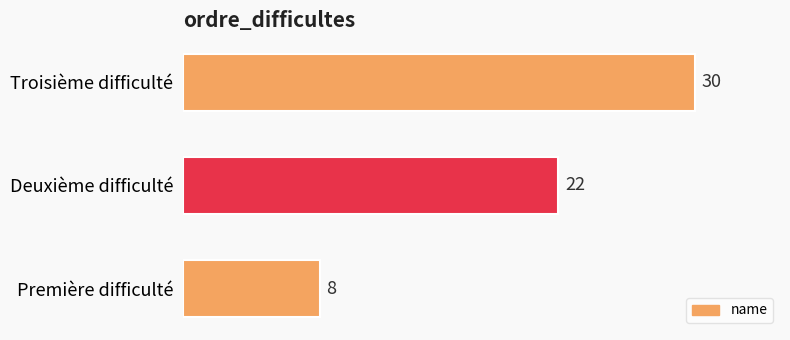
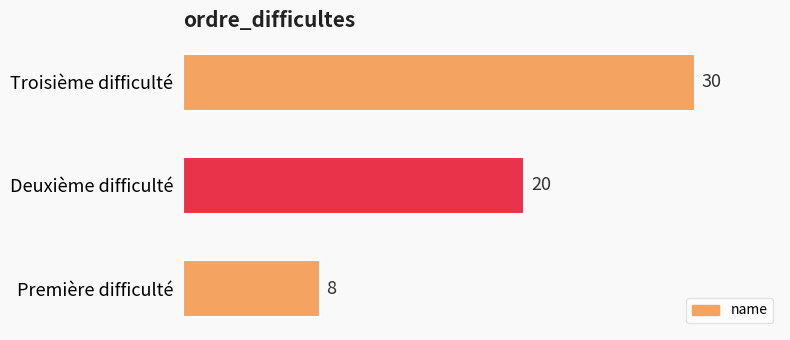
  {
    "Troisième difficulté": 30,
-   "Deuxième difficulté": 22,
+   "Deuxième difficulté": 20,
    "Première difficulté": 8
  }
